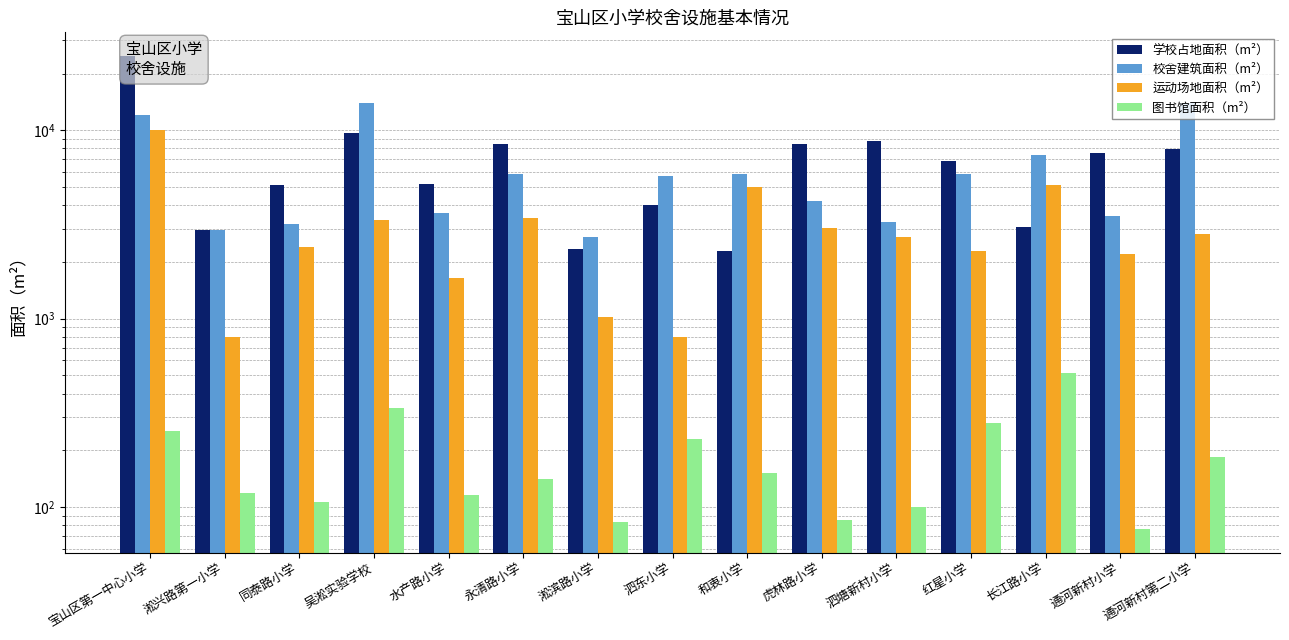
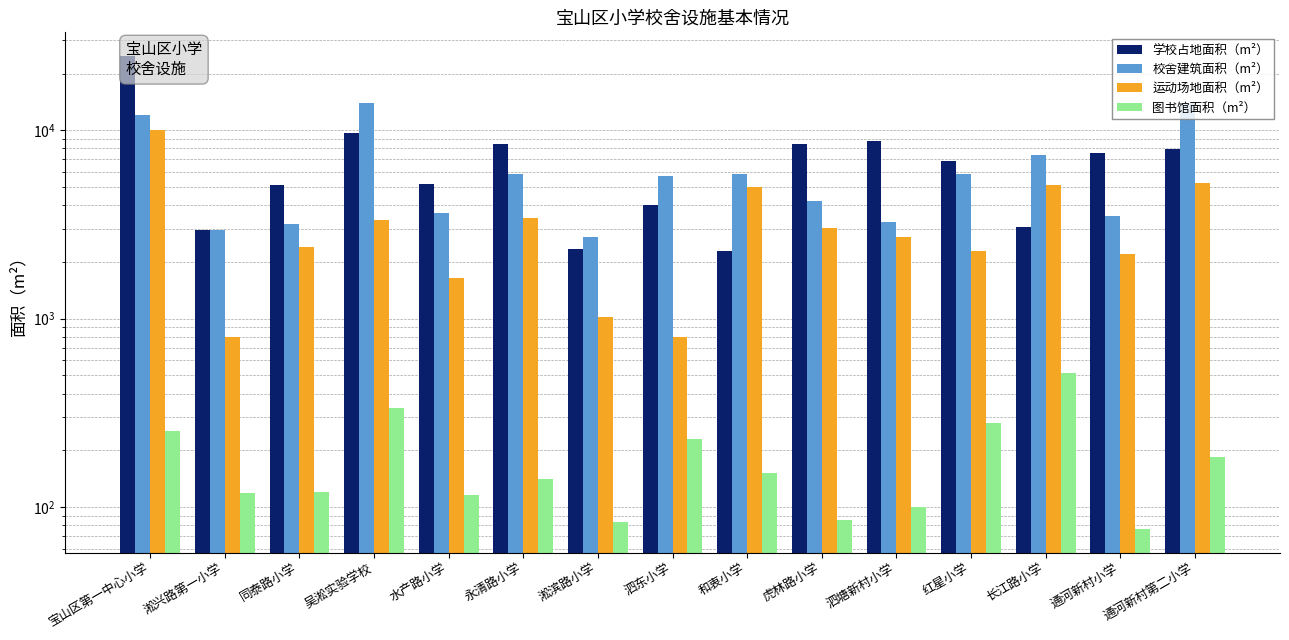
  {
    "学校占地面积（m²）": {
      "淞兴路第一小学": 3000,
      "同泰路小学": 5100,
      "吴淞实验学校": 10000,
      "水产路小学": 5200,
      "永清路小学": 8000,
      "淞滨路小学": 2300,
      "泗东小学": 4000,
      "和衷小学": 2300,
      "虎林路小学": 8000,
      "泗塘新村小学": 9000,
      "红星小学": 6900,
      "长江路小学": 3100,
      "通河新村小学": 7500,
      "通河新村第二小学": 8000
    },
    "校舍建筑面积（m²）": {
      "宝山区第一中心小学": 12000,
      "淞兴路第一小学": 3000,
      "同泰路小学": 3200,
      "吴淞实验学校": 14000,
      "水产路小学": 3700,
      "永清路小学": 5900,
      "淞滨路小学": 2700,
      "泗东小学": 5700,
      "和衷小学": 5900,
      "虎林路小学": 4200,
      "泗塘新村小学": 3300,
      "红星小学": 5900,
      "长江路小学": 7400,
      "通河新村小学": 3500
    },
    "运动场地面积（m²）": {
      "宝山区第一中心小学": 10000,
      "淞兴路第一小学": 800,
      "同泰路小学": 2400,
      "吴淞实验学校": 3400,
      "水产路小学": 1600,
      "永清路小学": 3400,
      "淞滨路小学": 1000,
      "泗东小学": 800,
      "和衷小学": 5000,
      "虎林路小学": 3000,
      "泗塘新村小学": 2700,
      "红星小学": 2300,
      "长江路小学": 5100,
      "通河新村小学": 2200,
-     "通河新村第二小学": 2800
+     "通河新村第二小学": 5200
    },
    "图书馆面积（m²）": {
      "宝山区第一中心小学": 250,
      "淞兴路第一小学": 120,
-     "同泰路小学": 110,
+     "同泰路小学": 120,
      "吴淞实验学校": 330,
      "水产路小学": 120,
      "永清路小学": 140,
      "淞滨路小学": 80,
      "泗东小学": 230,
      "和衷小学": 150,
      "虎林路小学": 90,
      "泗塘新村小学": 100,
      "红星小学": 280,
      "长江路小学": 510,
      "通河新村小学": 76,
      "通河新村第二小学": 180
    }
  }
